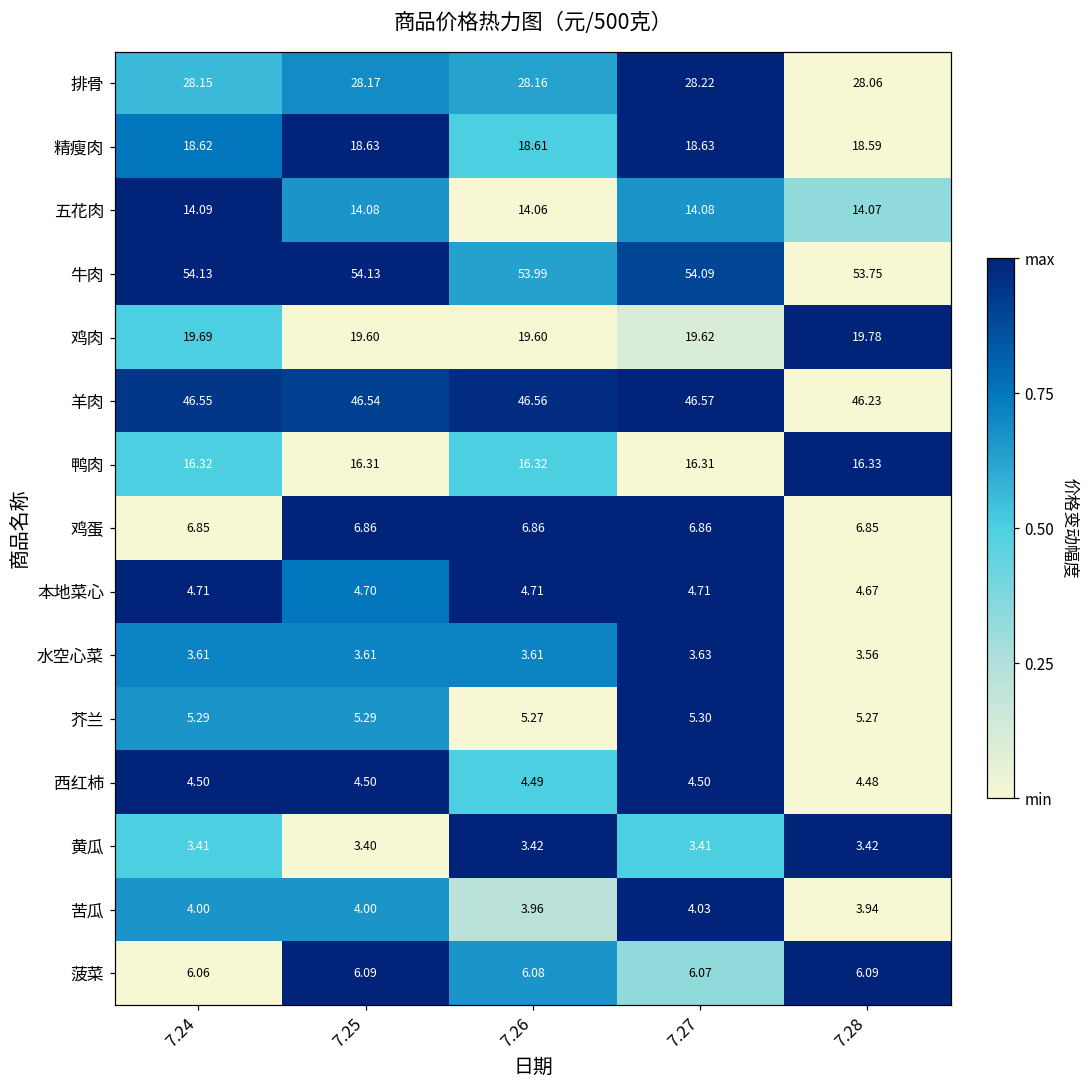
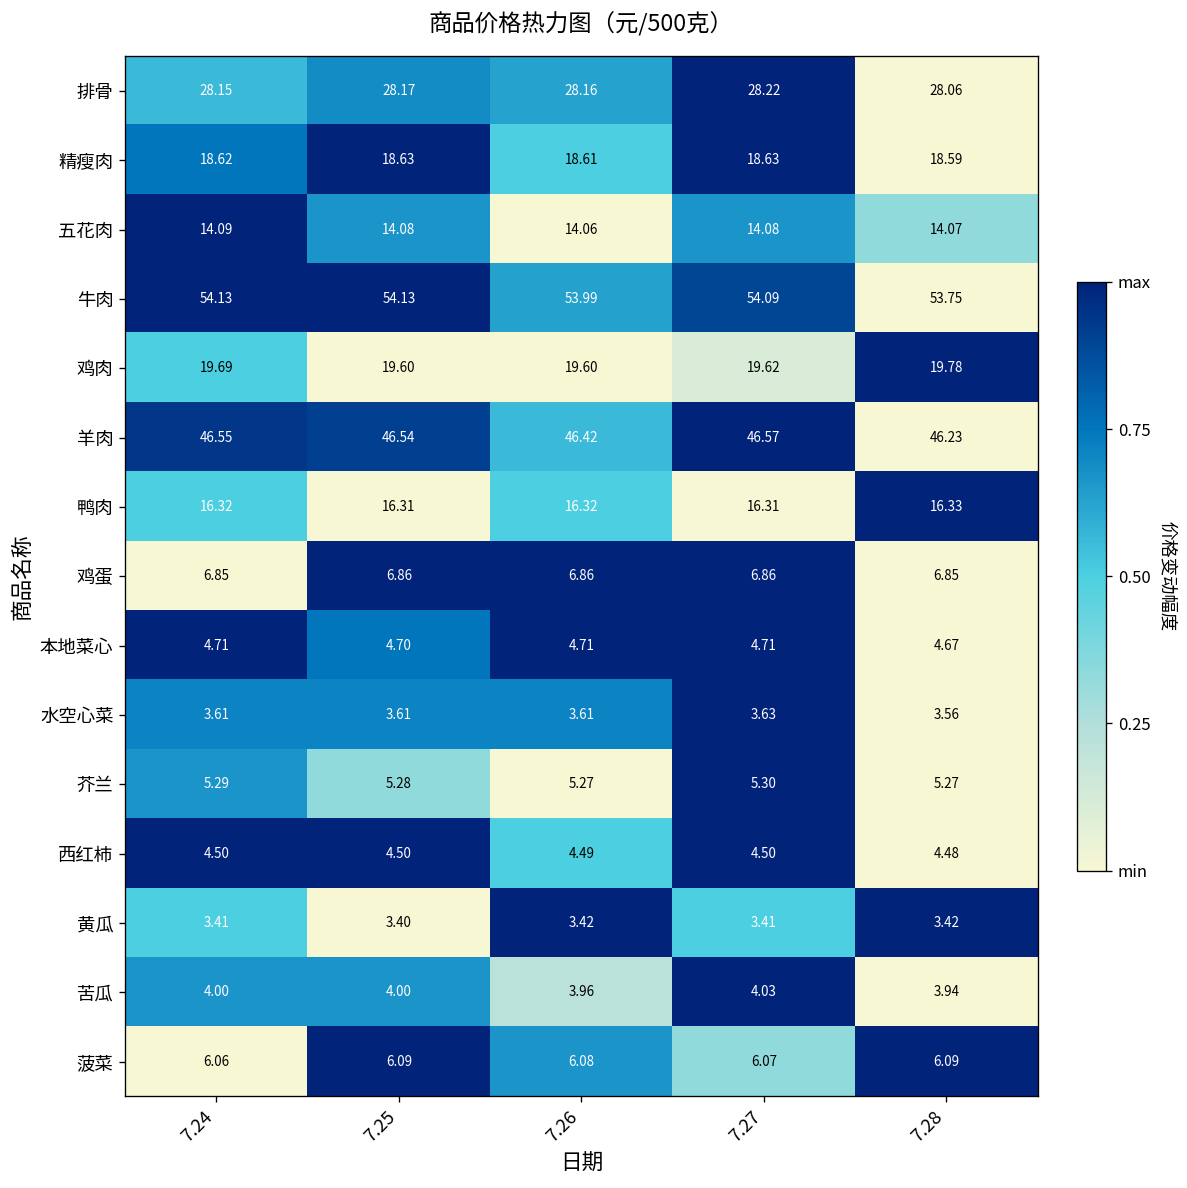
  {
    "排骨": {
      "7.24": 28.15,
      "7.25": 28.17,
      "7.26": 28.16,
      "7.27": 28.22,
      "7.28": 28.06
    },
    "精瘦肉": {
      "7.24": 18.62,
      "7.25": 18.63,
      "7.26": 18.61,
      "7.27": 18.63,
      "7.28": 18.59
    },
    "五花肉": {
      "7.24": 14.09,
      "7.25": 14.08,
      "7.26": 14.06,
      "7.27": 14.08,
      "7.28": 14.07
    },
    "牛肉": {
      "7.24": 54.13,
      "7.25": 54.13,
      "7.26": 53.99,
      "7.27": 54.09,
      "7.28": 53.75
    },
    "鸡肉": {
      "7.24": 19.69,
      "7.25": 19.60,
      "7.26": 19.60,
      "7.27": 19.62,
      "7.28": 19.78
    },
    "羊肉": {
      "7.24": 46.55,
      "7.25": 46.54,
-     "7.26": 46.56,
+     "7.26": 46.42,
      "7.27": 46.57,
      "7.28": 46.23
    },
    "鸭肉": {
      "7.24": 16.32,
      "7.25": 16.31,
      "7.26": 16.32,
      "7.27": 16.31,
      "7.28": 16.33
    },
    "鸡蛋": {
      "7.24": 6.85,
      "7.25": 6.86,
      "7.26": 6.86,
      "7.27": 6.86,
      "7.28": 6.85
    },
    "本地菜心": {
      "7.24": 4.71,
      "7.25": 4.70,
      "7.26": 4.71,
      "7.27": 4.71,
      "7.28": 4.67
    },
    "水空心菜": {
      "7.24": 3.61,
      "7.25": 3.61,
      "7.26": 3.61,
      "7.27": 3.63,
      "7.28": 3.56
    },
    "芥兰": {
      "7.24": 5.29,
-     "7.25": 5.29,
+     "7.25": 5.28,
      "7.26": 5.27,
      "7.27": 5.30,
      "7.28": 5.27
    },
    "西红柿": {
      "7.24": 4.50,
      "7.25": 4.50,
      "7.26": 4.49,
      "7.27": 4.50,
      "7.28": 4.48
    },
    "黄瓜": {
      "7.24": 3.41,
      "7.25": 3.40,
      "7.26": 3.42,
      "7.27": 3.41,
      "7.28": 3.42
    },
    "苦瓜": {
      "7.24": 4.00,
      "7.25": 4.00,
      "7.26": 3.96,
      "7.27": 4.03,
      "7.28": 3.94
    },
    "菠菜": {
      "7.24": 6.06,
      "7.25": 6.09,
      "7.26": 6.08,
      "7.27": 6.07,
      "7.28": 6.09
    }
  }
